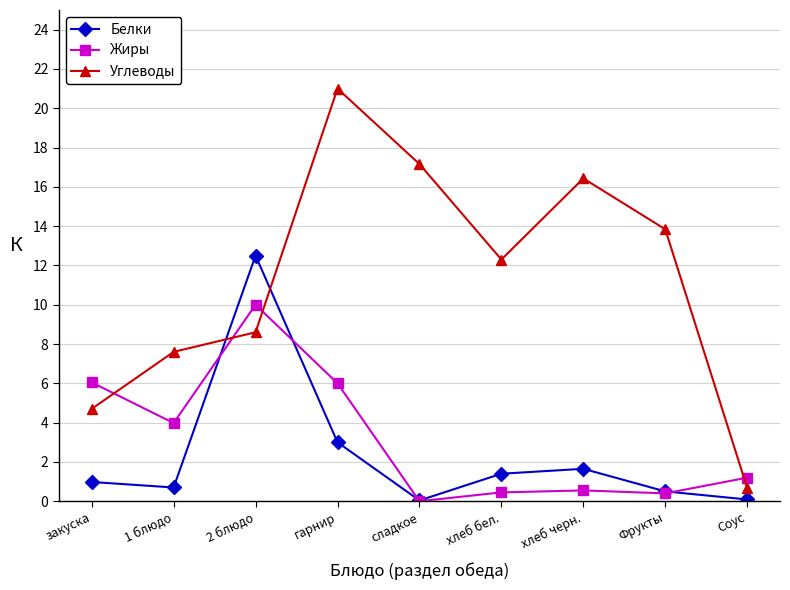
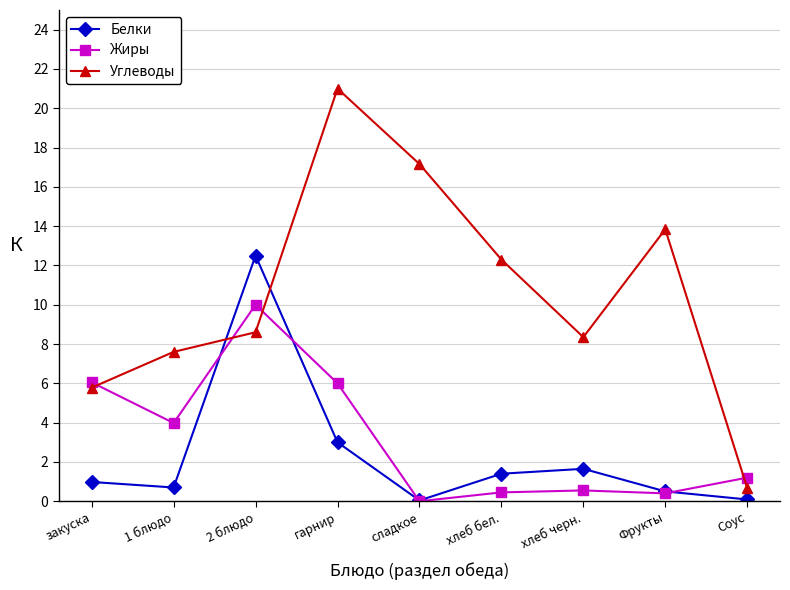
  {
    "Белки": {
      "закуска": 1.0,
      "1 блюдо": 0.7,
      "2 блюдо": 12.5,
      "гарнир": 3.0,
      "хлеб бел.": 1.4,
      "хлеб черн.": 1.7,
      "Соус": 0.1
    },
    "Жиры": {
      "закуска": 6.1,
      "1 блюдо": 4.0,
      "2 блюдо": 10.0,
      "гарнир": 6.0,
      "хлеб бел.": 0.5,
      "хлеб черн.": 0.6,
      "Соус": 1.2
    },
    "Углеводы": {
-     "закуска": 4.7,
+     "закуска": 5.8,
      "1 блюдо": 7.6,
      "2 блюдо": 8.6,
      "гарнир": 21.0,
      "сладкое": 17.2,
      "хлеб бел.": 12.3,
-     "хлеб черн.": 16.4,
+     "хлеб черн.": 8.4,
      "Фрукты": 13.8,
      "Соус": 0.7
    }
  }
